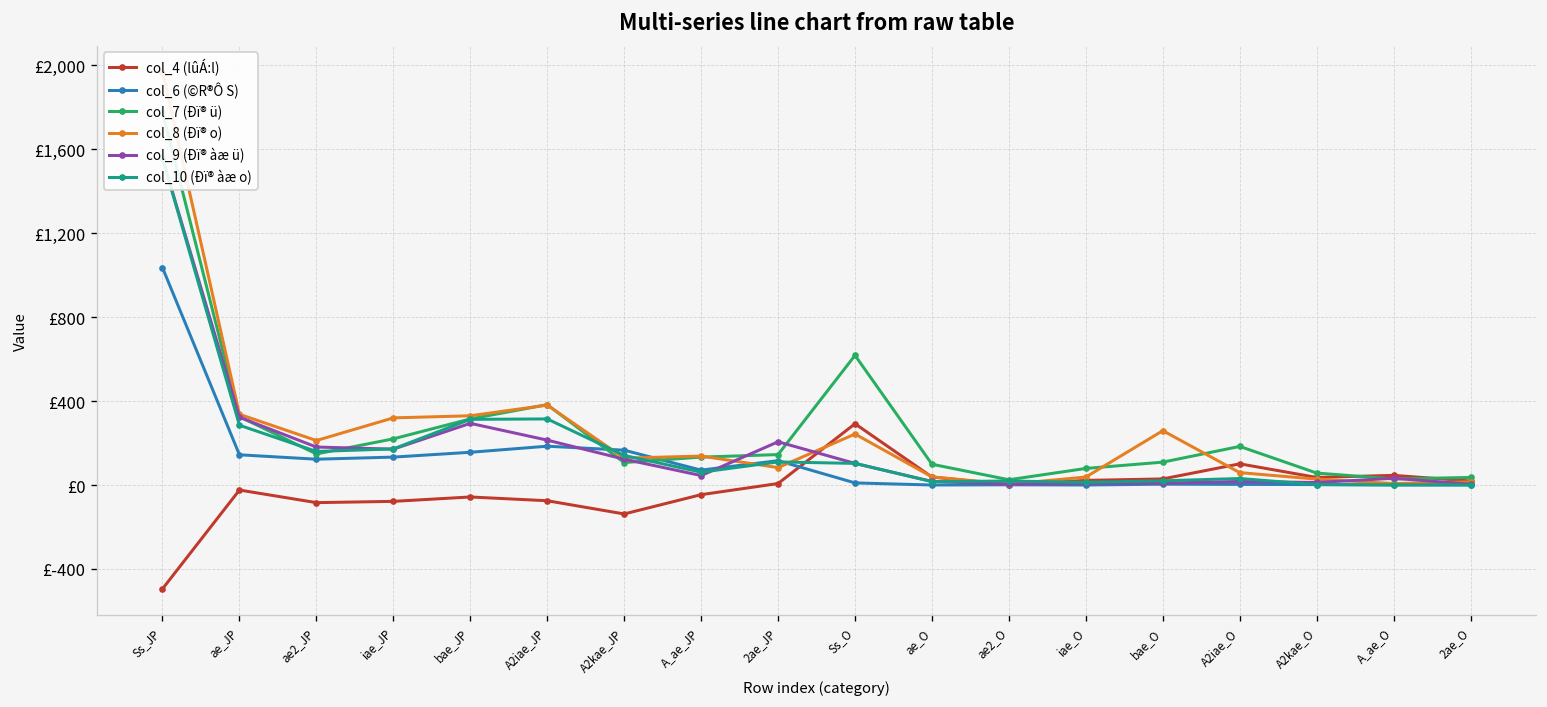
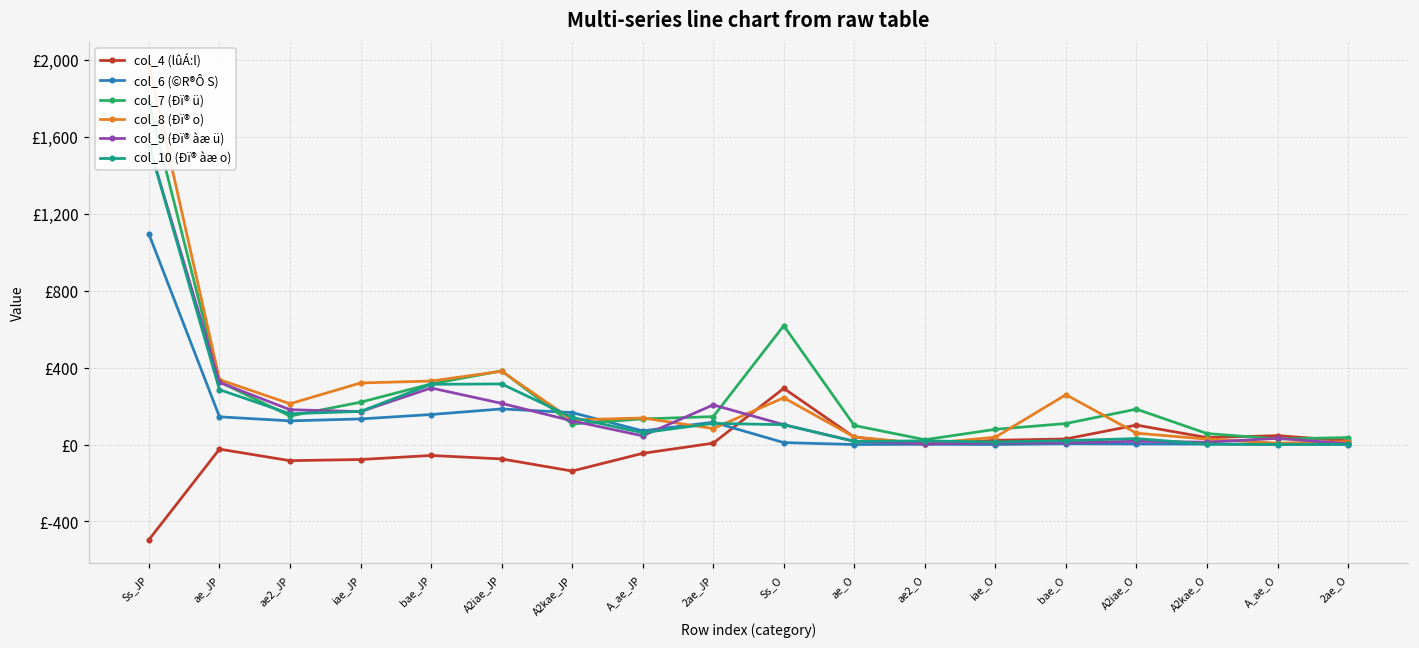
  {
    "col_4 (lûÁ:l)": {
      "Ss_JP": "£-500",
      "ae_JP": "£-20",
      "ae2_JP": "£-80",
      "iae_JP": "£-80",
      "bae_JP": "£-60",
      "A2iae_JP": "£-80",
      "A2kae_JP": "£-140",
      "A_ae_JP": "£-50",
      "2ae_JP": "£10",
      "Ss_O": "£290",
      "A2iae_O": "£100"
    },
    "col_6 (©R®Ô S)": {
-     "Ss_JP": "£1,040",
+     "Ss_JP": "£1,090",
      "ae_JP": "£140",
      "ae2_JP": "£120",
      "iae_JP": "£130",
      "bae_JP": "£160",
      "A2iae_JP": "£190",
      "A2kae_JP": "£170",
      "Ss_O": "£10",
      "ae_O": "£0"
    },
    "col_8 (Ðï® o)": {
      "ae2_JP": "£210",
      "iae_JP": "£320",
      "bae_JP": "£330",
      "2ae_JP": "£80",
      "Ss_O": "£240",
      "iae_O": "£40",
      "bae_O": "£260",
      "A2iae_O": "£60"
    },
    "col_9 (Ðï® àæ ü)": {
      "ae2_JP": "£180",
      "bae_JP": "£290",
      "A2iae_JP": "£210",
      "A_ae_JP": "£50",
      "2ae_JP": "£210"
    }
  }
